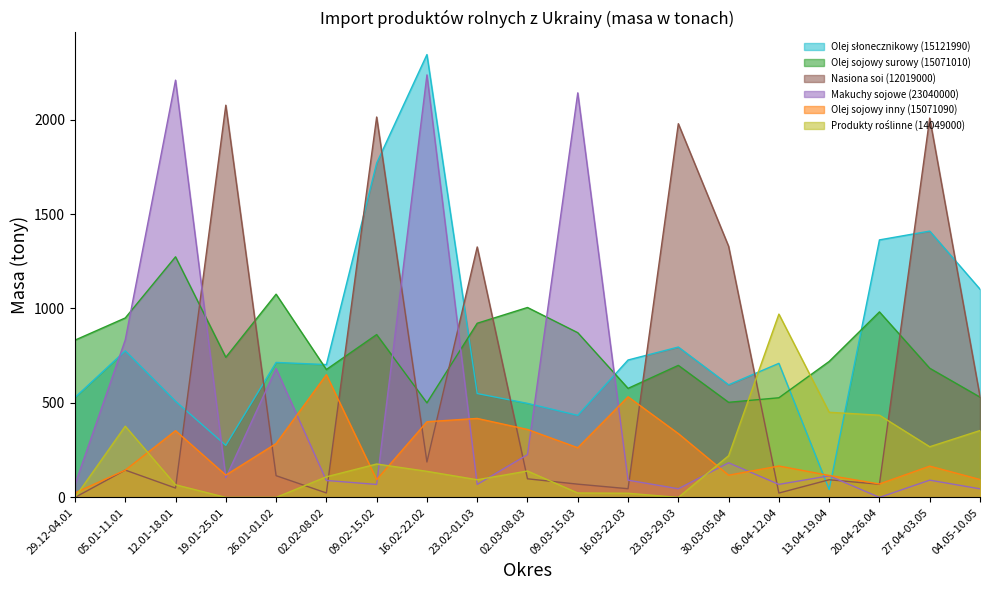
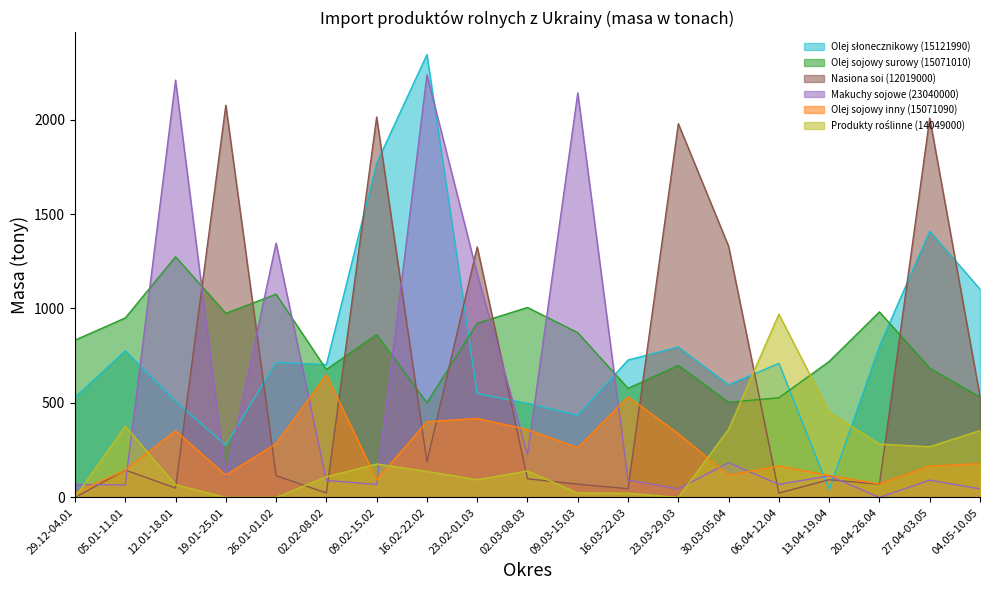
  {
    "Olej słonecznikowy (15121990)": {
      "29.12-04.01": 530,
      "05.01-11.01": 780,
      "12.01-18.01": 510,
      "19.01-25.01": 280,
      "26.01-01.02": 710,
      "02.02-08.02": 700,
      "09.02-15.02": 1770,
      "16.02-22.02": 2340,
      "23.02-01.03": 550,
      "02.03-08.03": 500,
      "09.03-15.03": 430,
      "16.03-22.03": 730,
      "23.03-29.03": 800,
      "30.03-05.04": 600,
      "06.04-12.04": 710,
      "13.04-19.04": 40,
-     "20.04-26.04": 1360,
+     "20.04-26.04": 800,
      "27.04-03.05": 1410,
      "04.05-10.05": 1100
    },
    "Olej sojowy surowy (15071010)": {
      "29.12-04.01": 830,
      "05.01-11.01": 950,
      "12.01-18.01": 1270,
-     "19.01-25.01": 740,
+     "19.01-25.01": 970,
      "26.01-01.02": 1080,
      "02.02-08.02": 680,
      "09.02-15.02": 860,
      "16.02-22.02": 500,
      "23.02-01.03": 920,
      "02.03-08.03": 1010,
      "09.03-15.03": 870,
      "16.03-22.03": 580,
      "23.03-29.03": 700,
      "30.03-05.04": 500,
      "06.04-12.04": 530,
      "13.04-19.04": 720,
      "20.04-26.04": 980,
      "27.04-03.05": 680
    },
    "Nasiona soi (12019000)": {
      "12.01-18.01": 50,
      "19.01-25.01": 2080,
      "26.01-01.02": 120,
      "02.02-08.02": 20,
      "09.02-15.02": 2010,
      "16.02-22.02": 190,
      "23.02-01.03": 1330,
      "02.03-08.03": 100,
      "09.03-15.03": 70,
      "16.03-22.03": 50,
      "23.03-29.03": 1980,
      "30.03-05.04": 1330,
      "06.04-12.04": 20,
      "13.04-19.04": 90,
      "27.04-03.05": 2010
    },
    "Makuchy sojowe (23040000)": {
      "29.12-04.01": 70,
-     "05.01-11.01": 830,
+     "05.01-11.01": 70,
      "12.01-18.01": 2210,
      "19.01-25.01": 100,
-     "26.01-01.02": 680,
+     "26.01-01.02": 1350,
      "02.02-08.02": 90,
      "09.02-15.02": 70,
      "16.02-22.02": 2240,
-     "23.02-01.03": 70,
+     "23.02-01.03": 1180,
      "02.03-08.03": 230,
      "09.03-15.03": 2140,
      "16.03-22.03": 90,
      "23.03-29.03": 50,
      "30.03-05.04": 180,
      "06.04-12.04": 70,
      "20.04-26.04": 0,
      "27.04-03.05": 90,
      "04.05-10.05": 50
    },
    "Olej sojowy inny (15071090)": {
      "29.12-04.01": 20,
      "12.01-18.01": 350,
      "19.01-25.01": 120,
      "26.01-01.02": 280,
      "02.02-08.02": 650,
      "09.02-15.02": 90,
      "16.02-22.02": 400,
      "23.02-01.03": 420,
      "02.03-08.03": 360,
      "09.03-15.03": 260,
      "16.03-22.03": 530,
      "23.03-29.03": 340,
      "30.03-05.04": 120,
      "06.04-12.04": 170,
      "27.04-03.05": 170,
-     "04.05-10.05": 90
+     "04.05-10.05": 180
    },
    "Produkty roślinne (14049000)": {
      "05.01-11.01": 380,
      "12.01-18.01": 70,
      "19.01-25.01": 0,
      "26.01-01.02": 0,
      "02.02-08.02": 110,
      "09.02-15.02": 180,
      "16.02-22.02": 140,
      "23.02-01.03": 90,
      "02.03-08.03": 140,
      "09.03-15.03": 20,
      "16.03-22.03": 20,
      "23.03-29.03": 0,
-     "30.03-05.04": 220,
+     "30.03-05.04": 360,
      "06.04-12.04": 970,
      "13.04-19.04": 450,
-     "20.04-26.04": 440,
+     "20.04-26.04": 280,
      "27.04-03.05": 270,
      "04.05-10.05": 350
    }
  }
